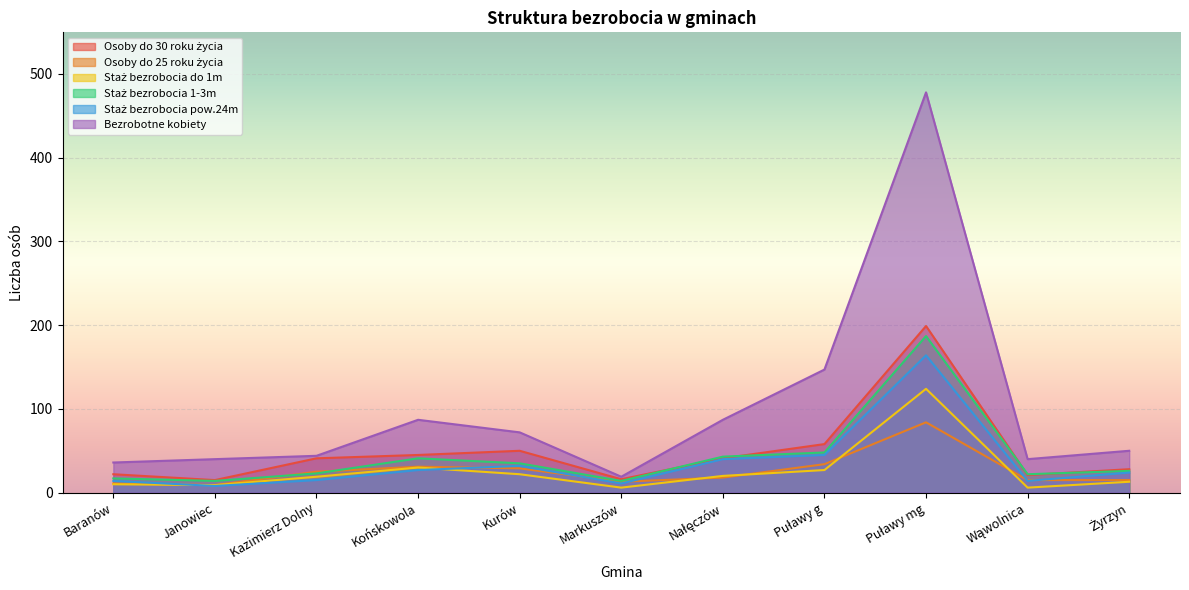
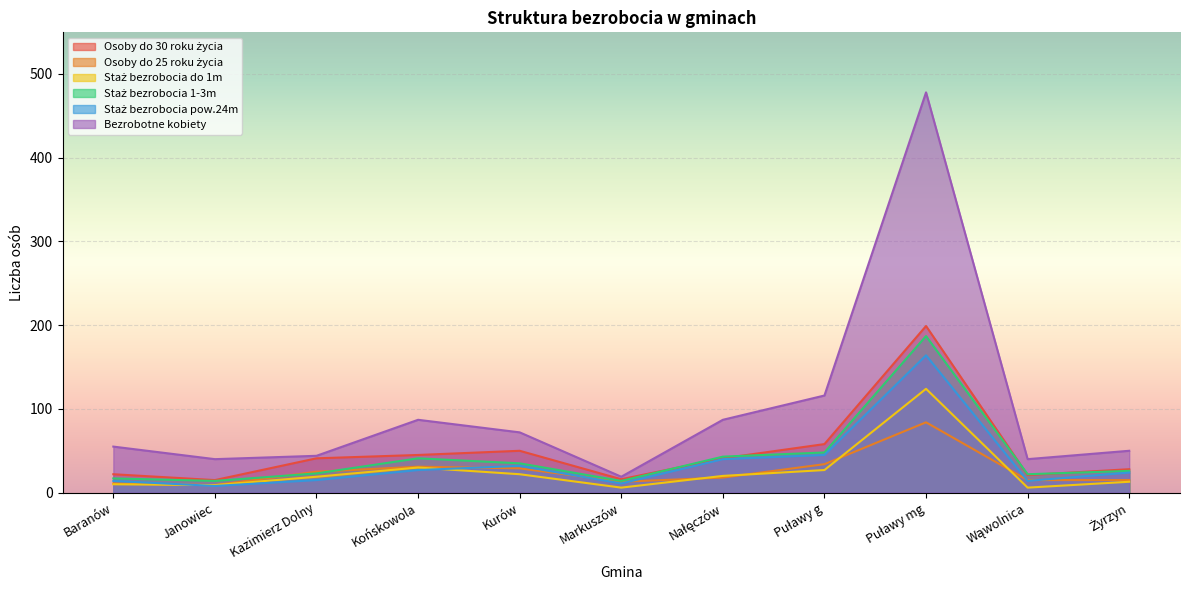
  {
    "Staż bezrobocia do 1m": {
      "Kazimierz Dolny": 20,
      "Kurów": 20,
      "Markuszów": 10,
      "Puławy g": 30,
      "Puławy mg": 120,
      "Wąwolnica": 10
    },
    "Staż bezrobocia 1-3m": {
      "Końskowola": 40,
      "Kurów": 40,
      "Puławy mg": 190
    },
    "Staż bezrobocia pow.24m": {
      "Kazimierz Dolny": 20,
      "Puławy mg": 160
    },
    "Bezrobotne kobiety": {
-     "Baranów": 40,
+     "Baranów": 60,
      "Janowiec": 40,
      "Końskowola": 90,
      "Kurów": 70,
      "Markuszów": 20,
      "Nałęczów": 90,
-     "Puławy g": 150,
+     "Puławy g": 120,
      "Puławy mg": 480,
      "Wąwolnica": 40,
      "Żyrzyn": 50
    }
  }
